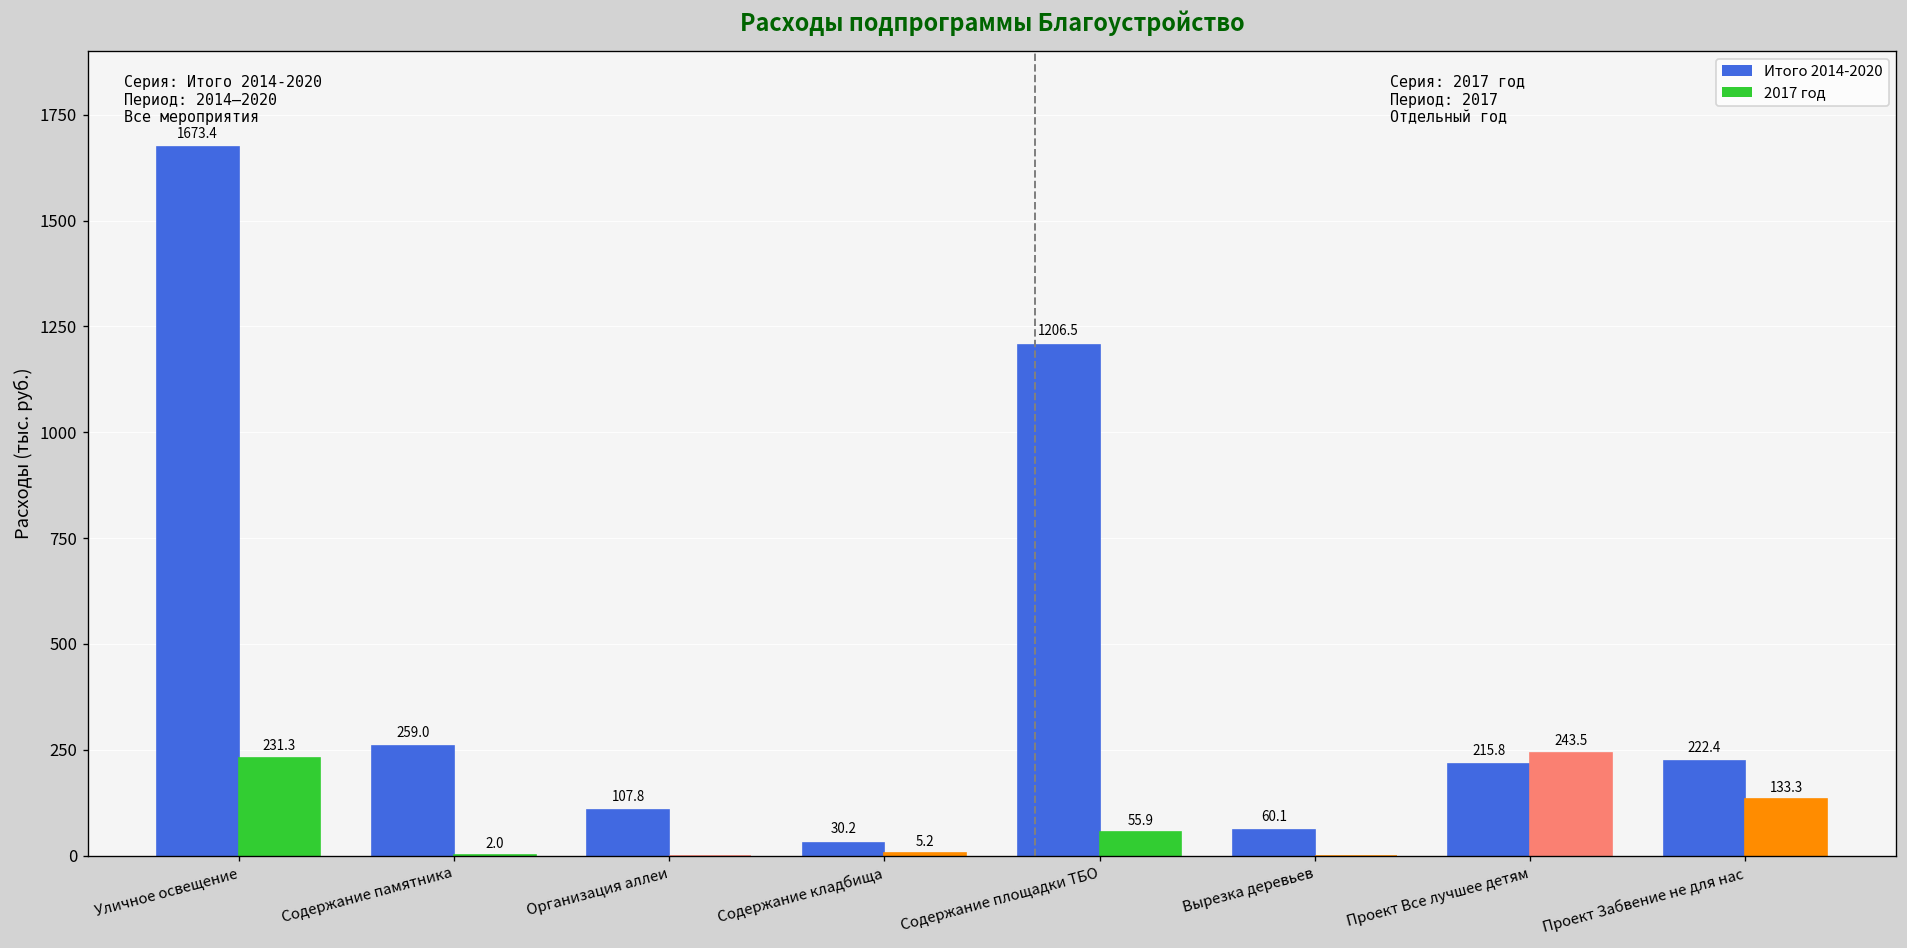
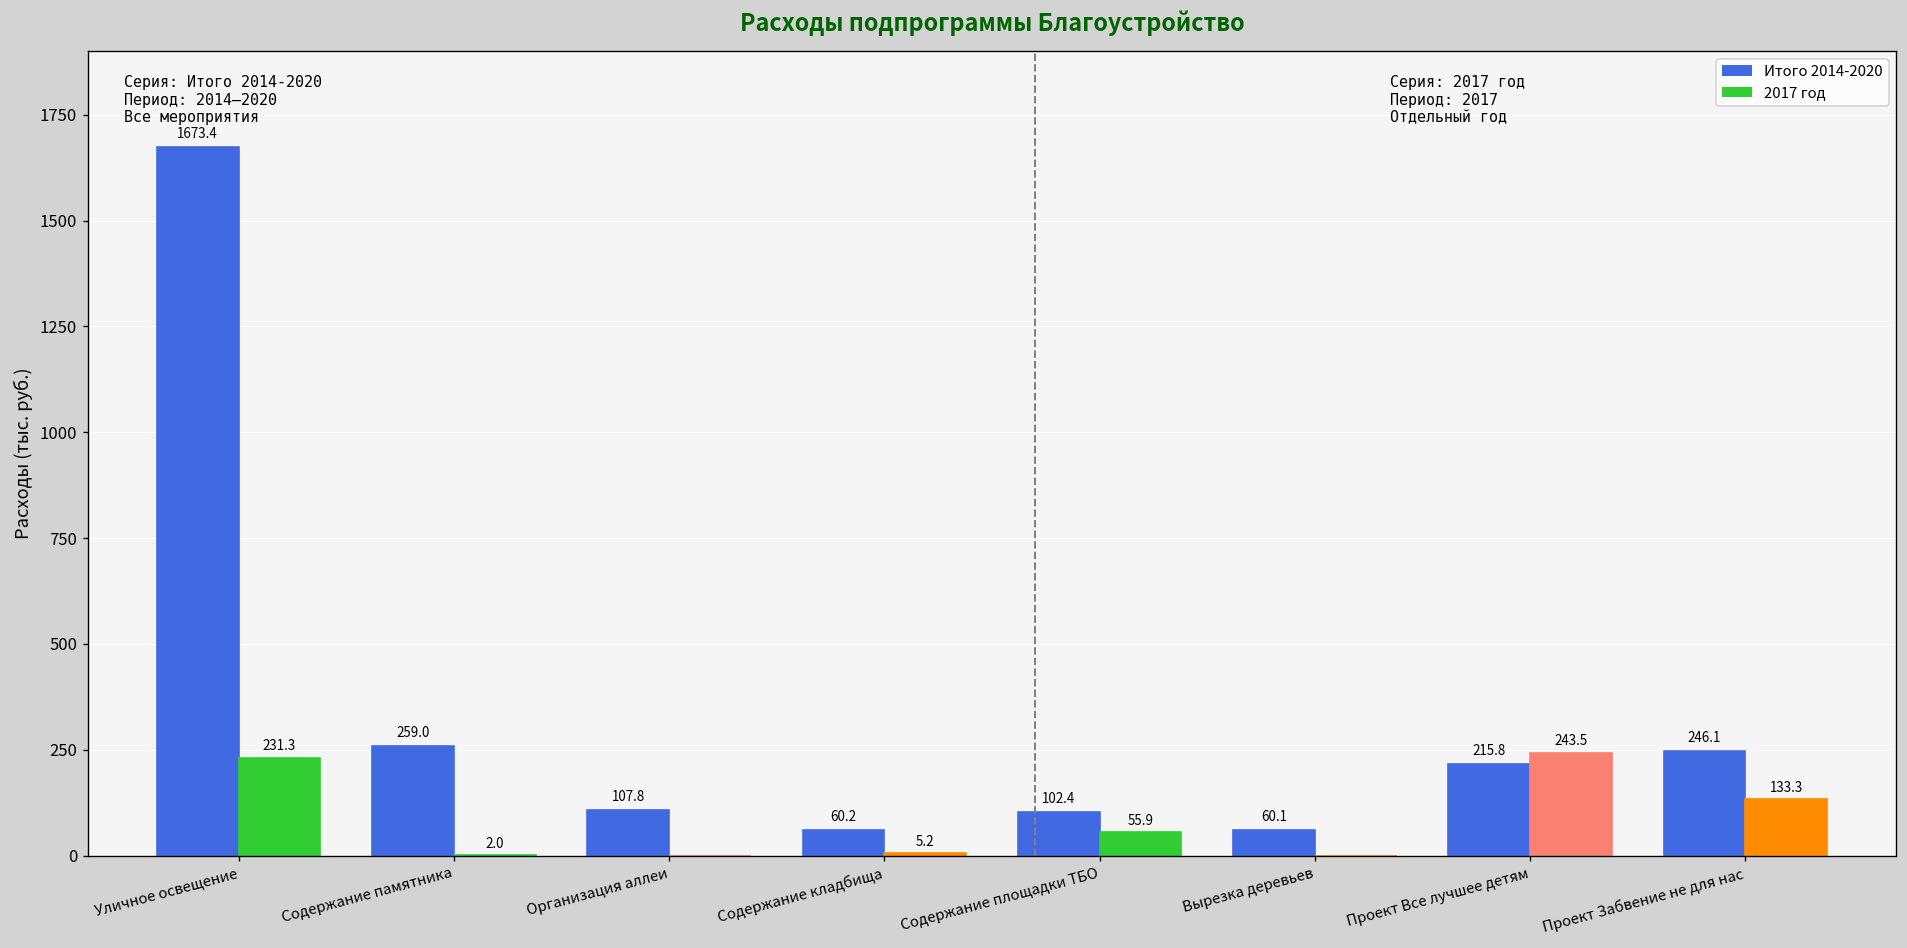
  {
    "Итого 2014-2020": {
      "Уличное освещение": 1673.4,
      "Содержание памятника": 259.0,
      "Организация аллеи": 107.8,
-     "Содержание кладбища": 30.2,
-     "Содержание площадки ТБО": 1206.5,
+     "Содержание кладбища": 60.2,
+     "Содержание площадки ТБО": 102.4,
      "Вырезка деревьев": 60.1,
      "Проект Все лучшее детям": 215.8,
-     "Проект Забвение не для нас": 222.4
+     "Проект Забвение не для нас": 246.1
    }
  }
